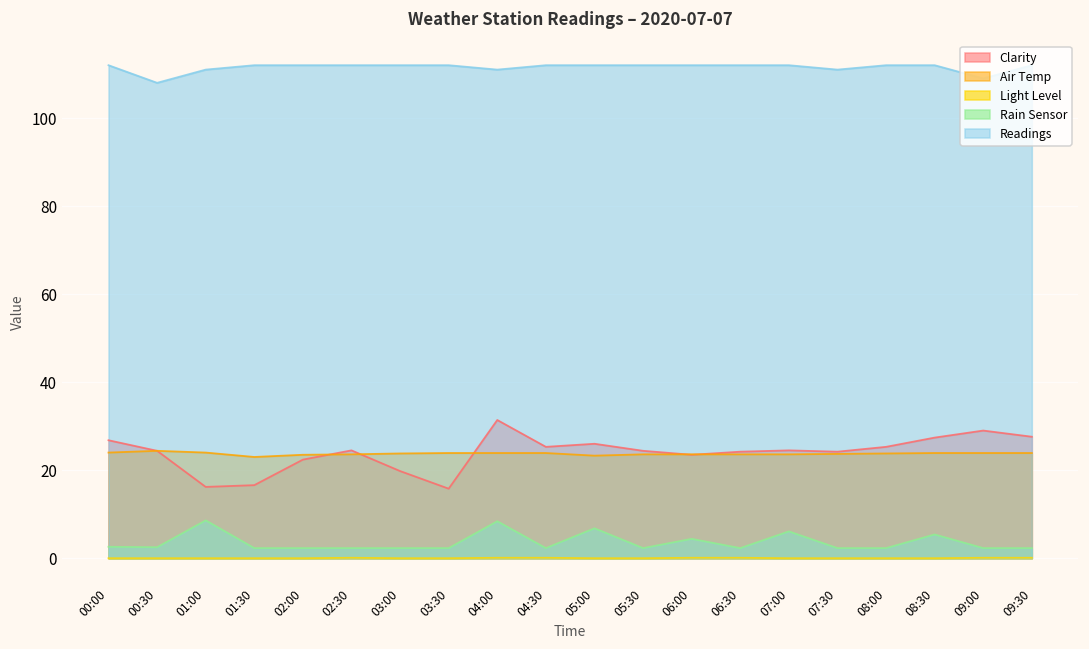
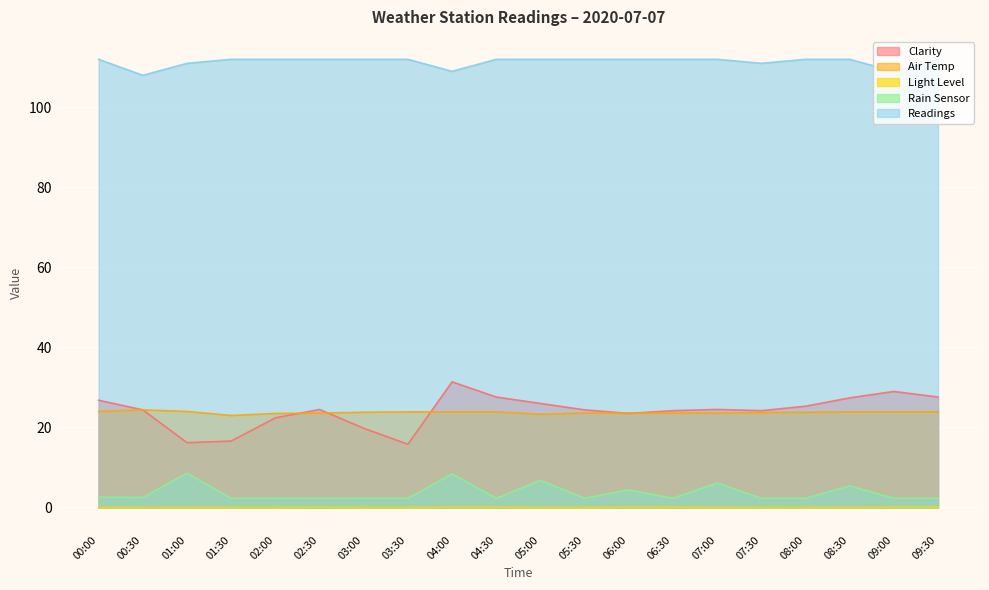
  {
    "Clarity": {
      "00:00": 27,
      "01:00": 16,
      "01:30": 17,
      "02:00": 22,
      "02:30": 25,
      "03:00": 20,
      "03:30": 16,
      "04:00": 31,
-     "04:30": 25,
+     "04:30": 28,
      "05:00": 26,
      "05:30": 24,
      "07:00": 25,
      "08:00": 25,
      "08:30": 27,
      "09:00": 29,
      "09:30": 28
    },
    "Rain Sensor": {
      "00:00": 3,
      "00:30": 3,
      "01:00": 9,
      "01:30": 2,
      "02:00": 2,
      "02:30": 2,
      "03:00": 2,
      "03:30": 2,
      "04:00": 8,
      "04:30": 2,
      "05:00": 7,
      "05:30": 2,
      "06:00": 4,
      "06:30": 2,
      "07:00": 6,
      "07:30": 2,
      "08:00": 2,
      "08:30": 5,
      "09:00": 2,
      "09:30": 2
    },
    "Readings": {
      "00:00": 112,
      "00:30": 108,
      "01:00": 111,
      "01:30": 112,
      "02:00": 112,
      "02:30": 112,
      "03:00": 112,
      "03:30": 112,
-     "04:00": 111,
+     "04:00": 109,
      "04:30": 112,
      "05:00": 112,
      "05:30": 112,
      "06:00": 112,
      "06:30": 112,
      "07:00": 112,
      "07:30": 111,
      "08:00": 112,
      "08:30": 112
    }
  }
